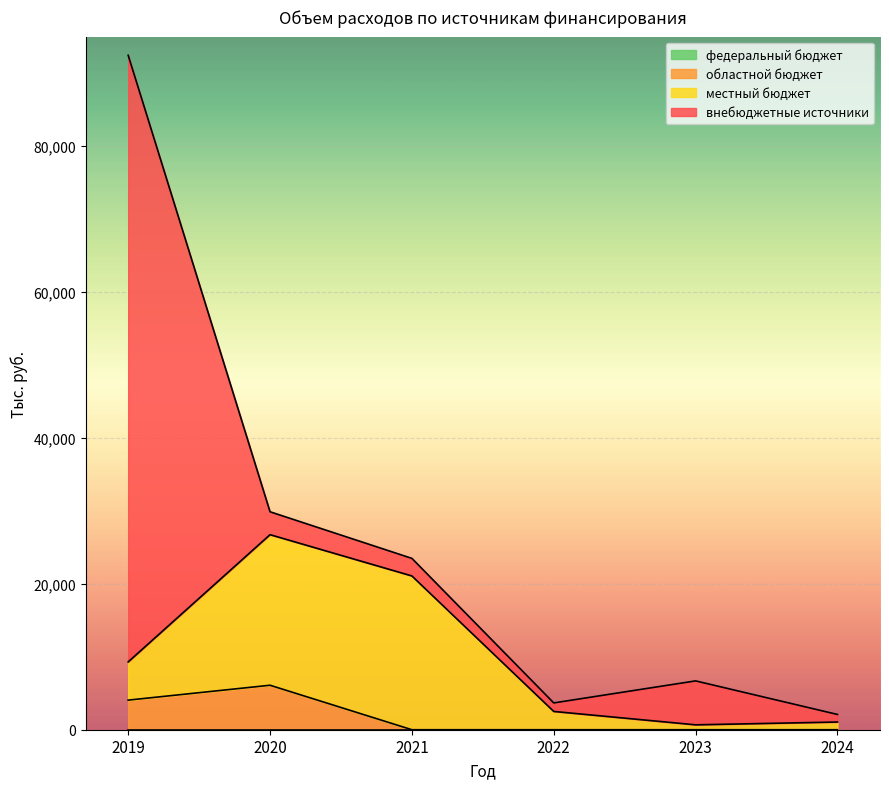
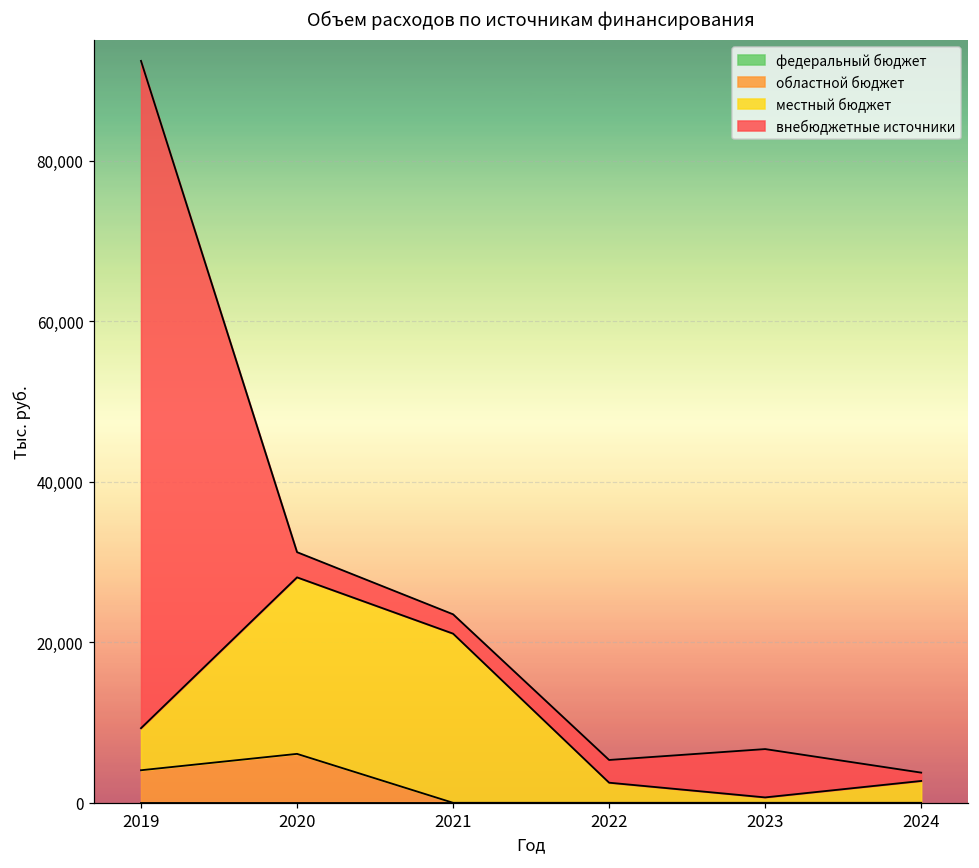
  {
    "федеральный бюджет": {
      "2019": "0",
      "2020": "0"
    },
    "областной бюджет": {
      "2019": "4,000",
      "2020": "6,000"
    },
    "местный бюджет": {
      "2019": "5,000",
-     "2020": "21,000",
+     "2020": "22,000",
      "2021": "21,000",
      "2022": "3,000",
      "2023": "1,000",
-     "2024": "1,000"
+     "2024": "3,000"
    },
    "внебюджетные источники": {
      "2019": "83,000",
      "2020": "3,000",
      "2021": "2,000",
-     "2022": "1,000",
+     "2022": "3,000",
      "2023": "6,000",
      "2024": "1,000"
    }
  }
